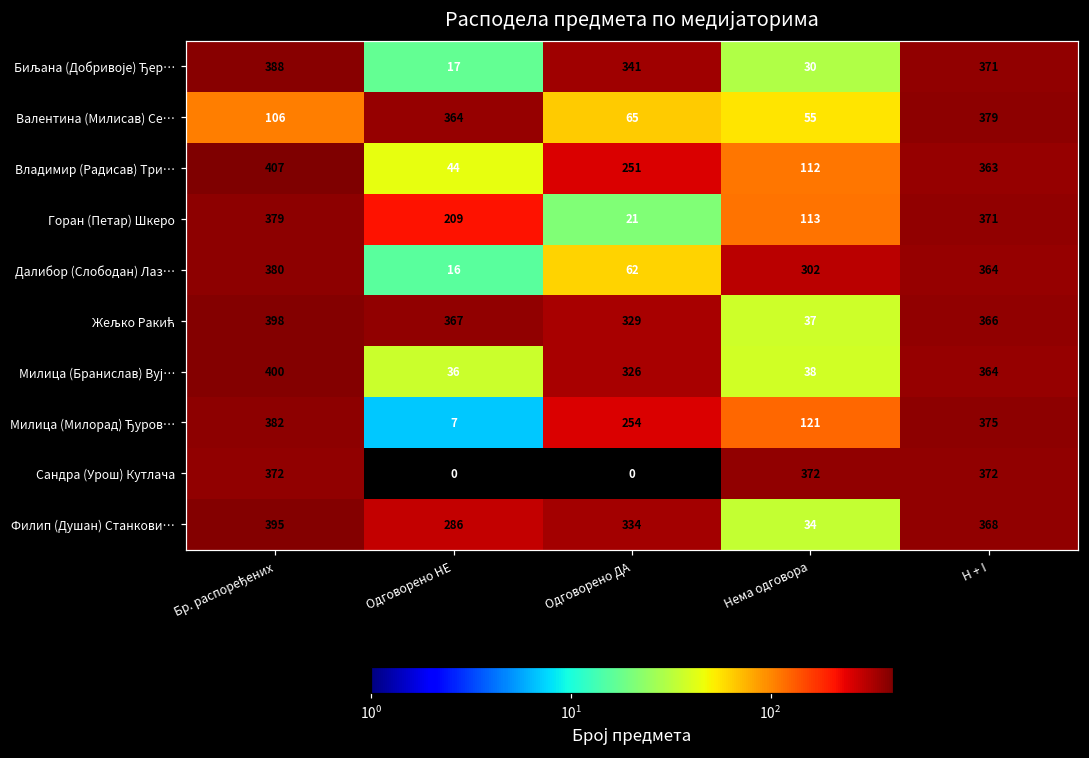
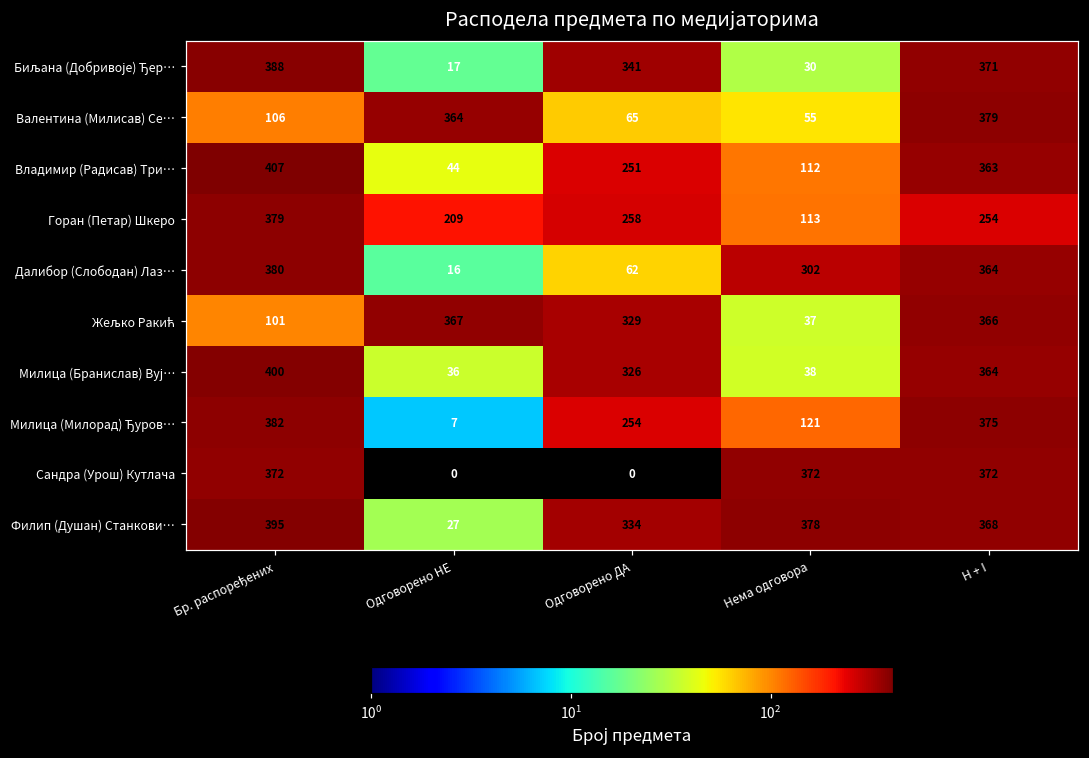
  {
    "Биљана (Добривоје) Ђер…": {
      "Бр. распоређених": 388,
      "Одговорено НЕ": 17,
      "Одговорено ДА": 341,
      "Нема одговора": 30,
      "H + I": 371
    },
    "Валентина (Милисав) Се…": {
      "Бр. распоређених": 106,
      "Одговорено НЕ": 364,
      "Одговорено ДА": 65,
      "Нема одговора": 55,
      "H + I": 379
    },
    "Владимир (Радисав) Три…": {
      "Бр. распоређених": 407,
      "Одговорено НЕ": 44,
      "Одговорено ДА": 251,
      "Нема одговора": 112,
      "H + I": 363
    },
    "Горан (Петар) Шкеро": {
      "Бр. распоређених": 379,
      "Одговорено НЕ": 209,
-     "Одговорено ДА": 21,
+     "Одговорено ДА": 258,
      "Нема одговора": 113,
-     "H + I": 371
+     "H + I": 254
    },
    "Далибор (Слободан) Лаз…": {
      "Бр. распоређених": 380,
      "Одговорено НЕ": 16,
      "Одговорено ДА": 62,
      "Нема одговора": 302,
      "H + I": 364
    },
    "Жељко Ракић": {
-     "Бр. распоређених": 398,
+     "Бр. распоређених": 101,
      "Одговорено НЕ": 367,
      "Одговорено ДА": 329,
      "Нема одговора": 37,
      "H + I": 366
    },
    "Милица (Бранислав) Вуј…": {
      "Бр. распоређених": 400,
      "Одговорено НЕ": 36,
      "Одговорено ДА": 326,
      "Нема одговора": 38,
      "H + I": 364
    },
    "Милица (Милорад) Ђуров…": {
      "Бр. распоређених": 382,
      "Одговорено НЕ": 7,
      "Одговорено ДА": 254,
      "Нема одговора": 121,
      "H + I": 375
    },
    "Сандра (Урош) Кутлача": {
      "Бр. распоређених": 372,
      "Одговорено НЕ": 0,
      "Одговорено ДА": 0,
      "Нема одговора": 372,
      "H + I": 372
    },
    "Филип (Душан) Станкови…": {
      "Бр. распоређених": 395,
-     "Одговорено НЕ": 286,
+     "Одговорено НЕ": 27,
      "Одговорено ДА": 334,
-     "Нема одговора": 34,
+     "Нема одговора": 378,
      "H + I": 368
    }
  }
